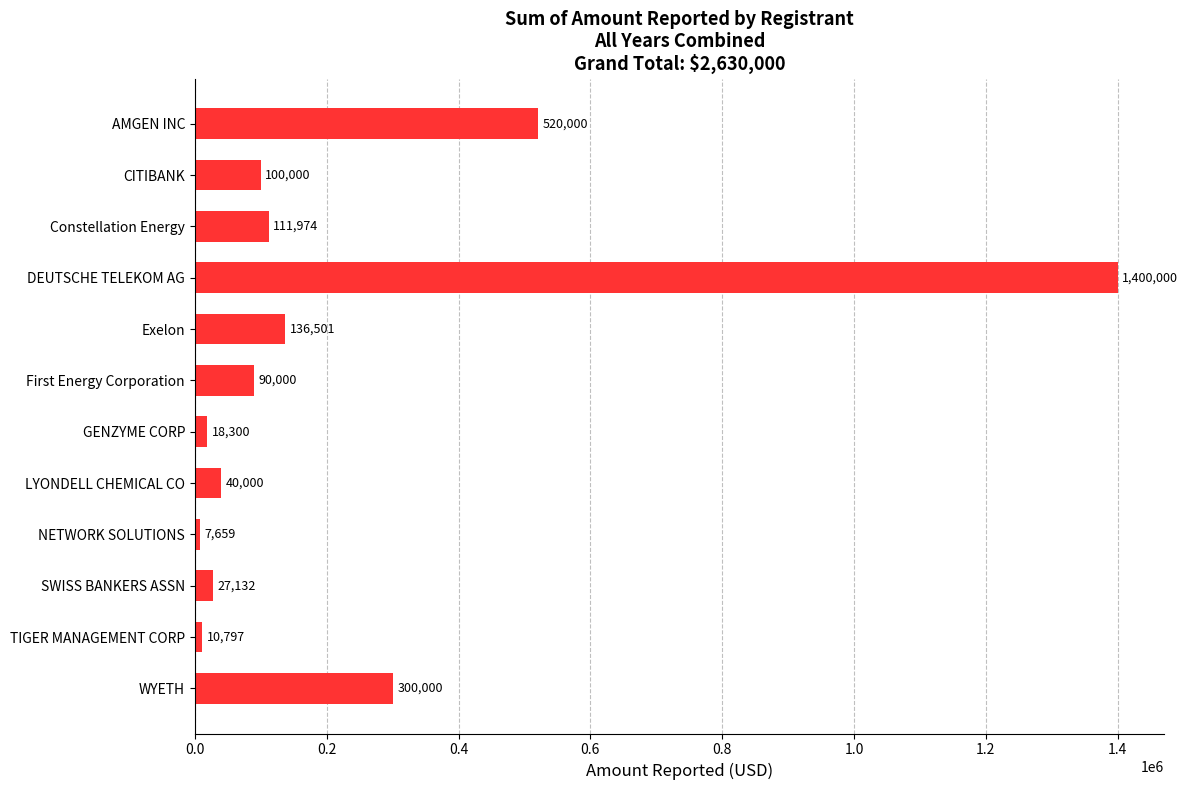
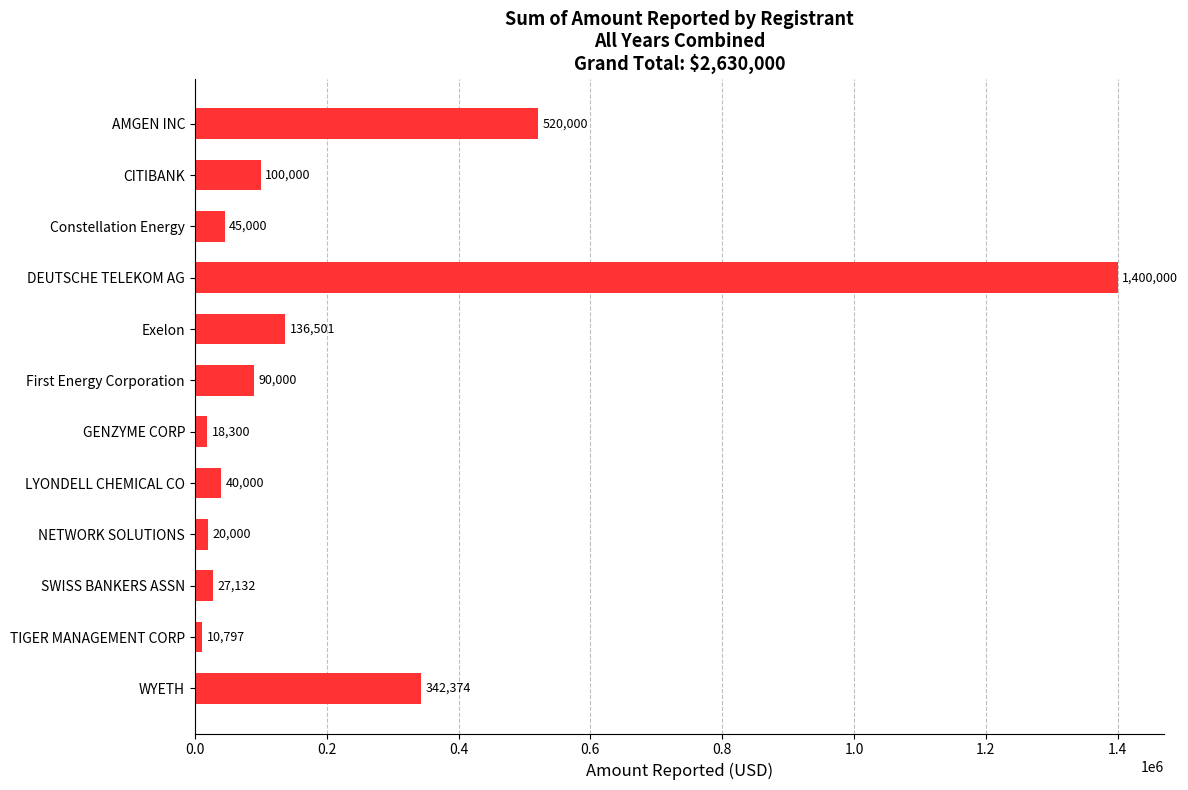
  {
    "AMGEN INC": "520,000",
    "CITIBANK": "100,000",
-   "Constellation Energy": "111,974",
+   "Constellation Energy": "45,000",
    "DEUTSCHE TELEKOM AG": "1,400,000",
    "Exelon": "136,501",
    "First Energy Corporation": "90,000",
    "GENZYME CORP": "18,300",
    "LYONDELL CHEMICAL CO": "40,000",
-   "NETWORK SOLUTIONS": "7,659",
+   "NETWORK SOLUTIONS": "20,000",
    "SWISS BANKERS ASSN": "27,132",
    "TIGER MANAGEMENT CORP": "10,797",
-   "WYETH": "300,000"
+   "WYETH": "342,374"
  }
